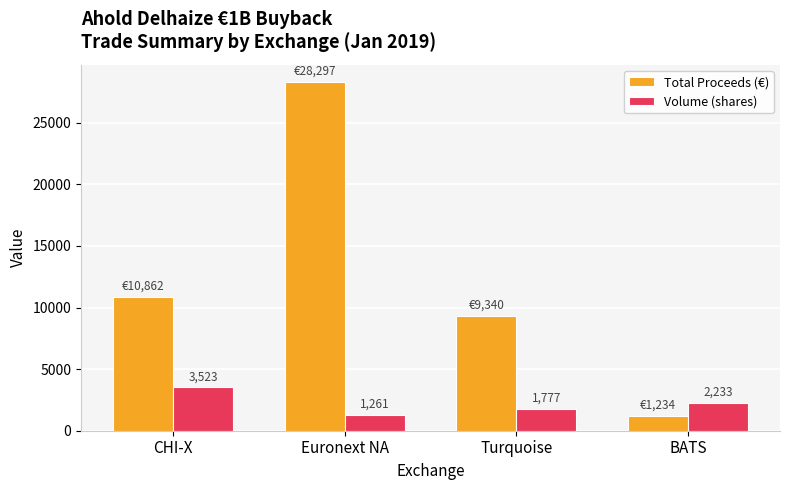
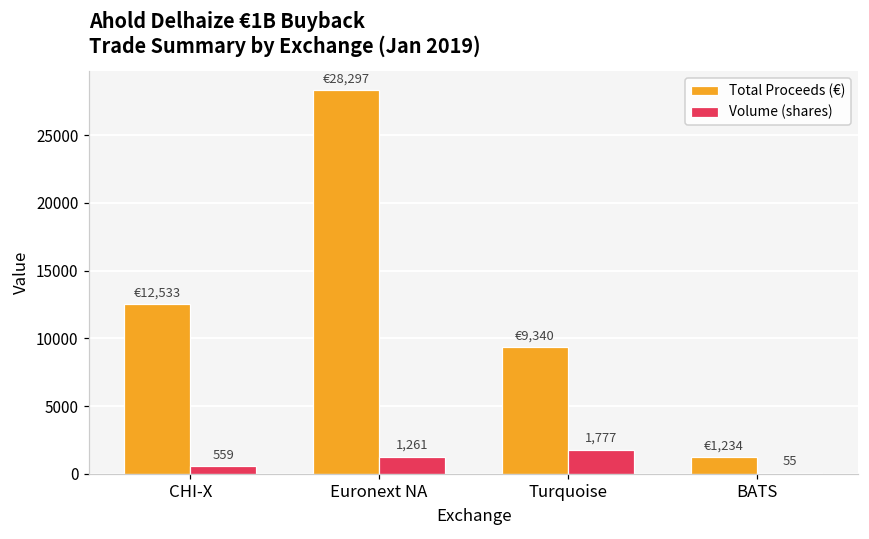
  {
    "Total Proceeds (€)": {
-     "CHI-X": "€10,862",
+     "CHI-X": "€12,533",
      "Euronext NA": "€28,297",
      "Turquoise": "€9,340",
      "BATS": "€1,234"
    },
    "Volume (shares)": {
-     "CHI-X": "3,523",
+     "CHI-X": "559",
      "Euronext NA": "1,261",
      "Turquoise": "1,777",
-     "BATS": "2,233"
+     "BATS": "55"
    }
  }
